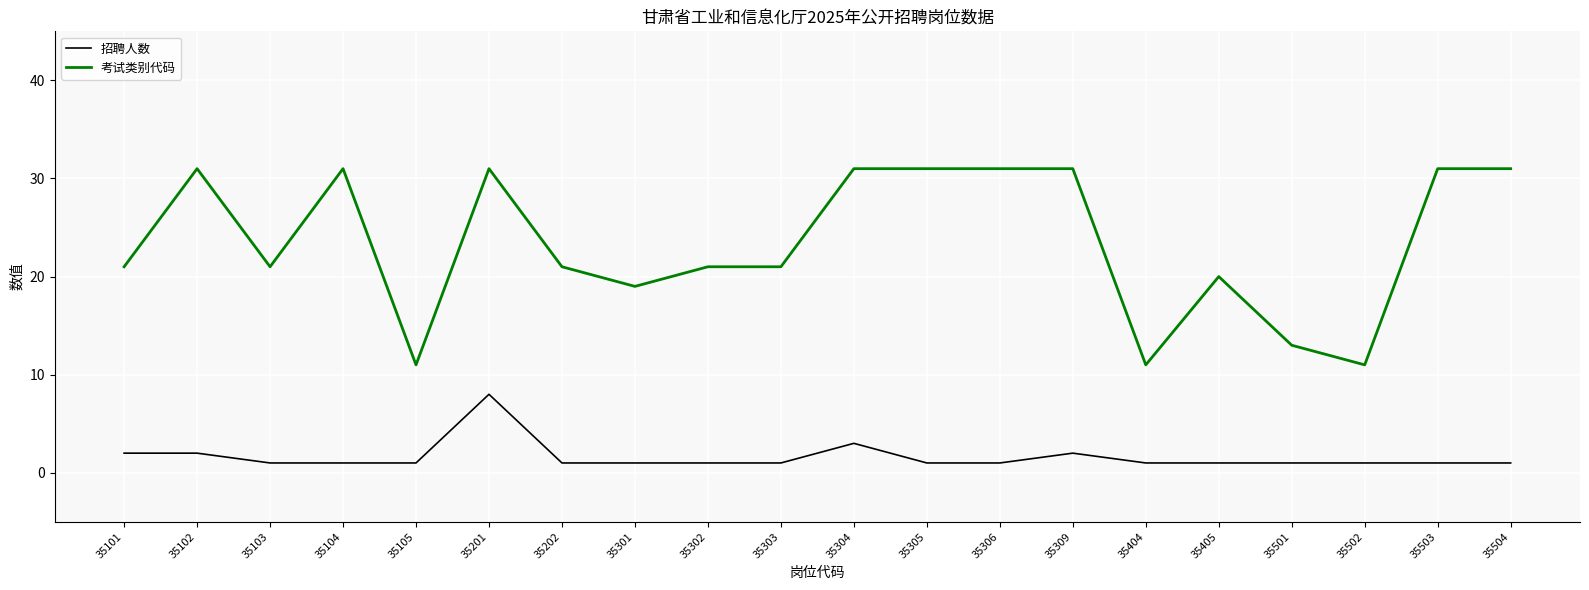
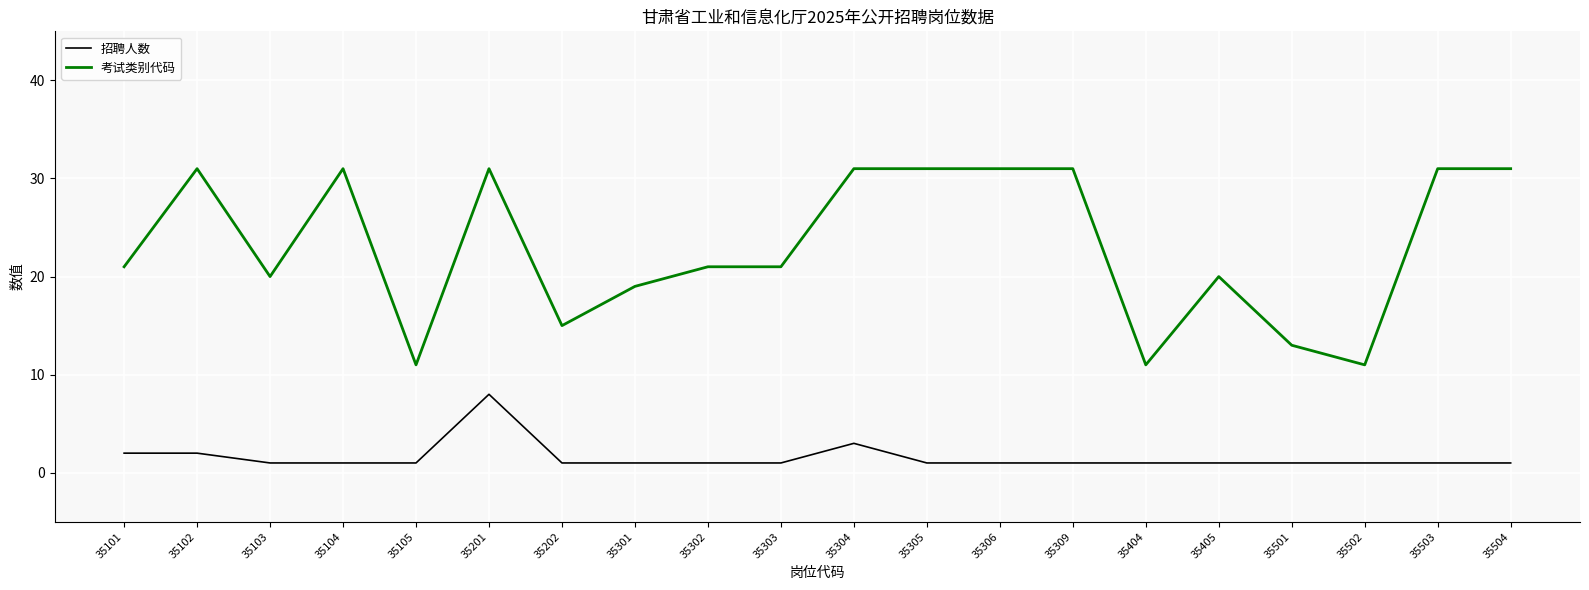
  {
    "招聘人数": {
      "35101": 2,
      "35102": 2,
      "35103": 1,
      "35104": 1,
      "35105": 1,
      "35201": 8,
      "35202": 1,
      "35301": 1,
      "35302": 1,
      "35303": 1,
      "35304": 3,
      "35305": 1,
      "35306": 1,
-     "35309": 2,
+     "35309": 1,
      "35404": 1,
      "35405": 1,
      "35501": 1,
      "35502": 1,
      "35503": 1,
      "35504": 1
    },
    "考试类别代码": {
      "35101": 21,
      "35102": 31,
-     "35103": 21,
+     "35103": 20,
      "35104": 31,
      "35105": 11,
      "35201": 31,
-     "35202": 21,
+     "35202": 15,
      "35301": 19,
      "35302": 21,
      "35303": 21,
      "35304": 31,
      "35305": 31,
      "35306": 31,
      "35309": 31,
      "35404": 11,
      "35405": 20,
      "35501": 13,
      "35502": 11,
      "35503": 31,
      "35504": 31
    }
  }
